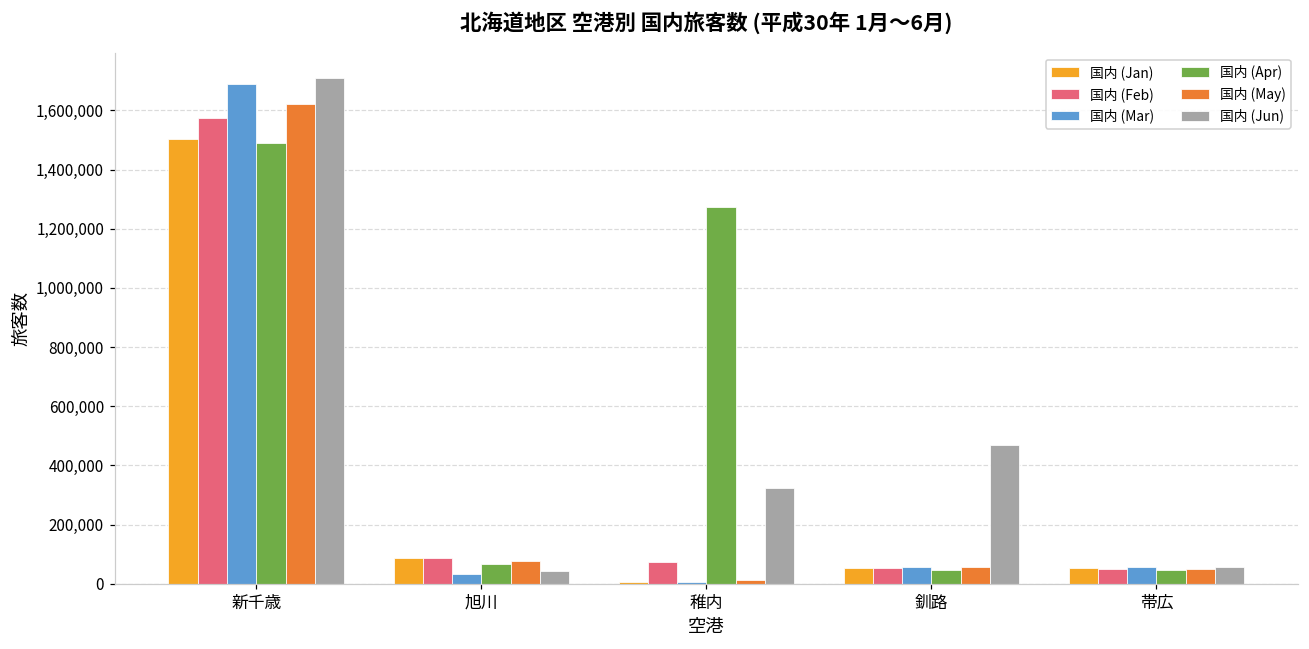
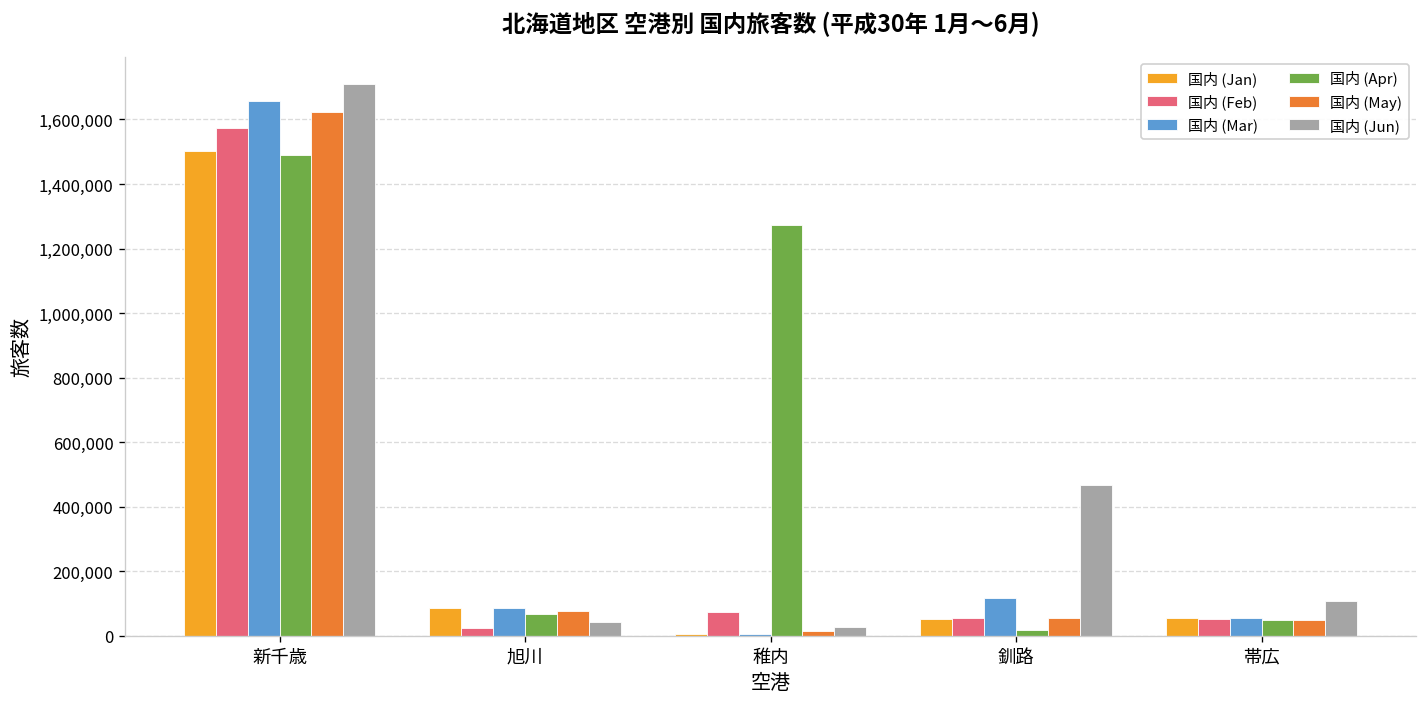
  {
    "国内 (Feb)": {
      "新千歳": "1,570,000",
-     "旭川": "90,000",
+     "旭川": "20,000",
      "稚内": "70,000",
      "釧路": "50,000",
      "帯広": "50,000"
    },
    "国内 (Mar)": {
-     "新千歳": "1,690,000",
-     "旭川": "30,000",
-     "釧路": "60,000",
+     "新千歳": "1,660,000",
+     "旭川": "90,000",
+     "釧路": "120,000",
      "帯広": "60,000"
    },
    "国内 (Apr)": {
      "新千歳": "1,490,000",
      "旭川": "70,000",
      "稚内": "1,270,000",
-     "釧路": "50,000",
+     "釧路": "20,000",
      "帯広": "50,000"
    },
    "国内 (Jun)": {
      "新千歳": "1,710,000",
      "旭川": "40,000",
-     "稚内": "320,000",
+     "稚内": "30,000",
      "釧路": "470,000",
-     "帯広": "60,000"
+     "帯広": "110,000"
    }
  }
